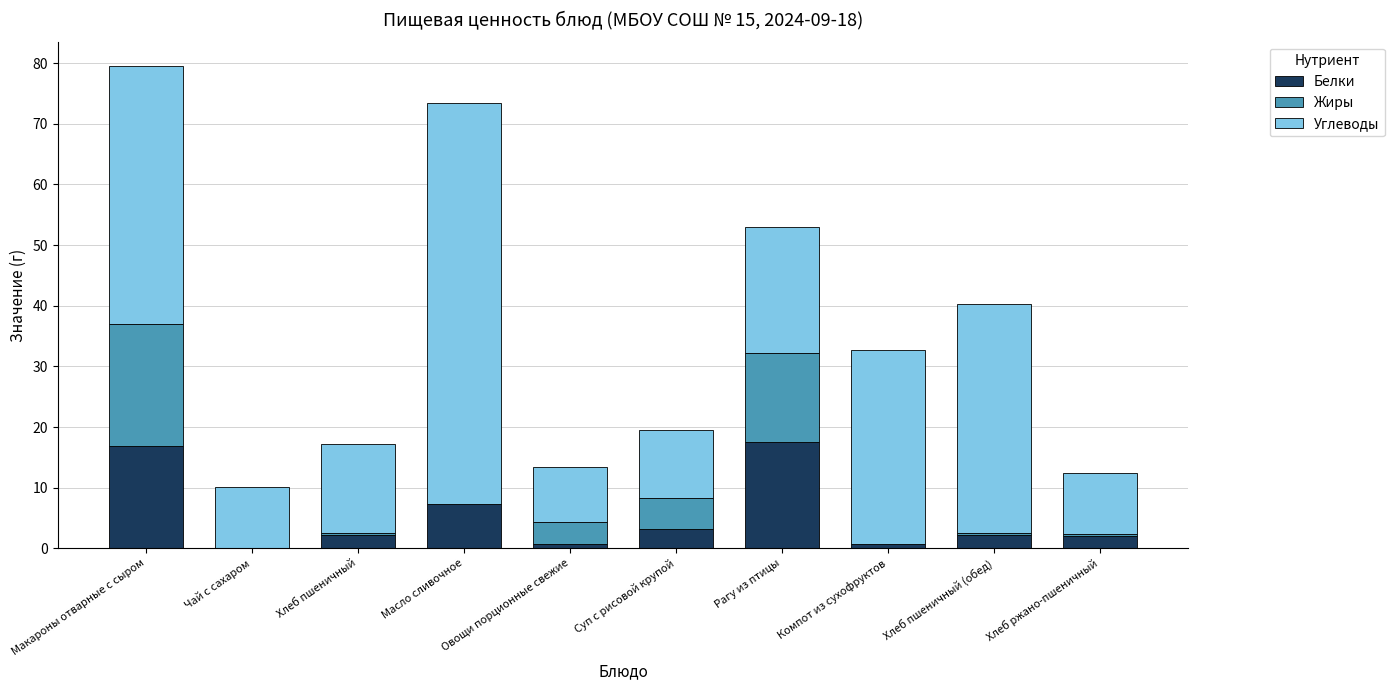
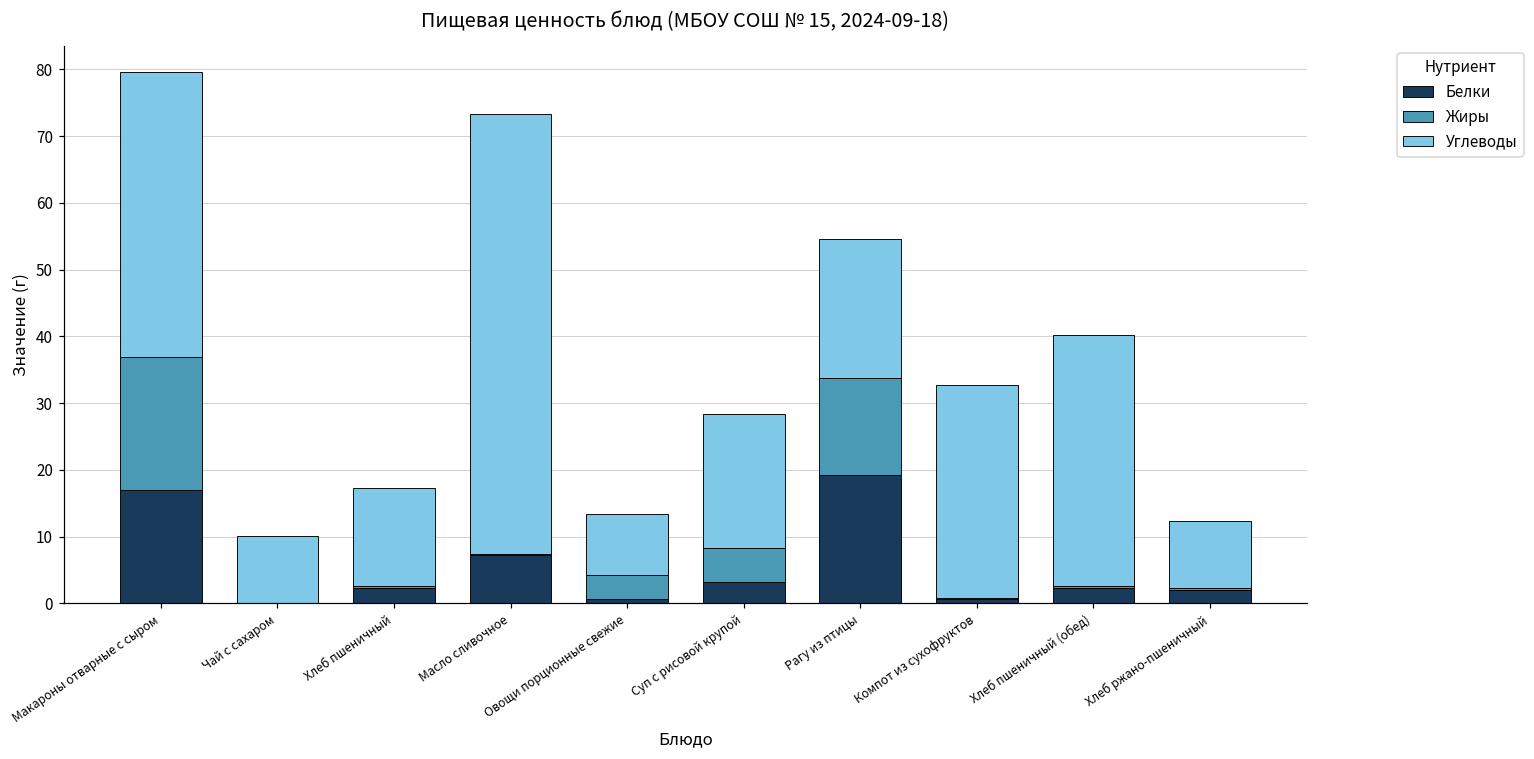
  {
    "Белки": {
      "Макароны отварные с сыром": 17,
      "Хлеб пшеничный": 2,
      "Масло сливочное": 7,
      "Овощи порционные свежие": 1,
      "Суп с рисовой крупой": 3,
-     "Рагу из птицы": 18,
+     "Рагу из птицы": 19,
      "Компот из сухофруктов": 1,
      "Хлеб пшеничный (обед)": 2,
      "Хлеб ржано-пшеничный": 2
    },
    "Жиры": {
      "Макароны отварные с сыром": 20,
      "Овощи порционные свежие": 4,
      "Суп с рисовой крупой": 5,
      "Рагу из птицы": 15
    },
    "Углеводы": {
      "Макароны отварные с сыром": 43,
      "Чай с сахаром": 10,
      "Хлеб пшеничный": 15,
      "Масло сливочное": 66,
      "Овощи порционные свежие": 9,
-     "Суп с рисовой крупой": 11,
+     "Суп с рисовой крупой": 20,
      "Рагу из птицы": 21,
      "Компот из сухофруктов": 32,
      "Хлеб пшеничный (обед)": 38,
      "Хлеб ржано-пшеничный": 10
    }
  }
